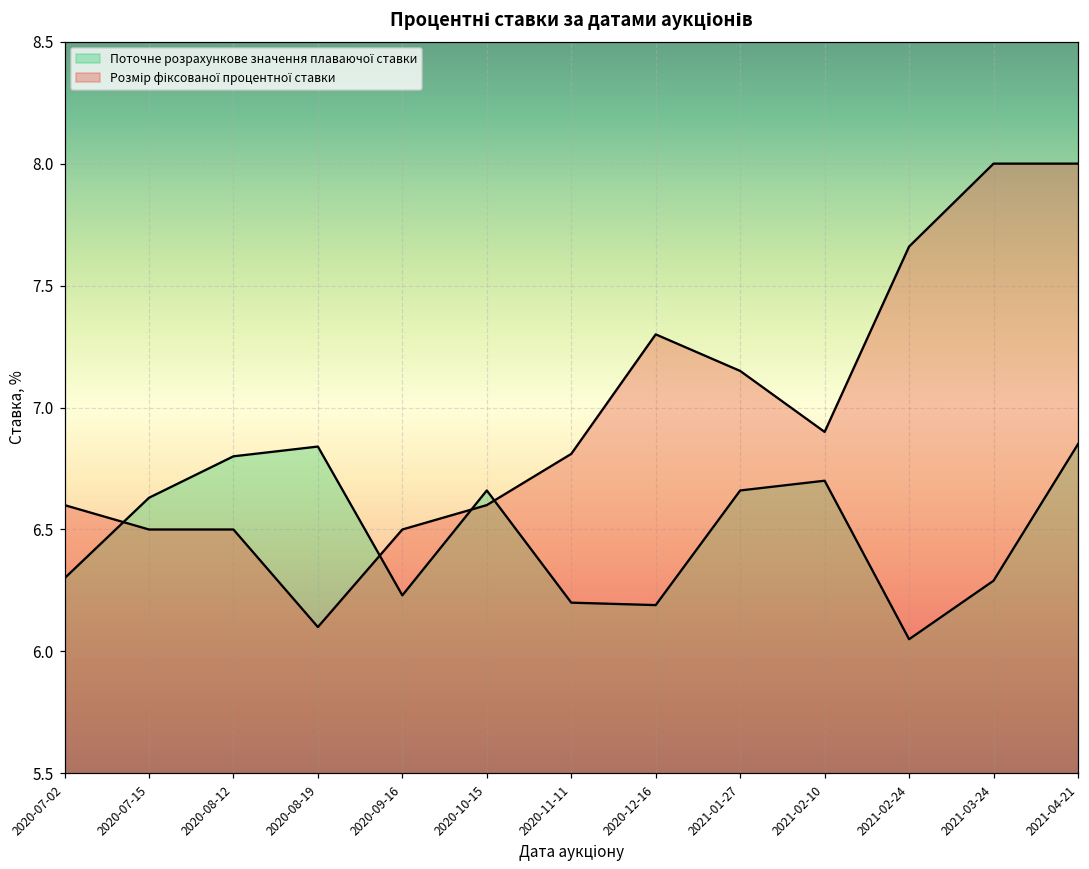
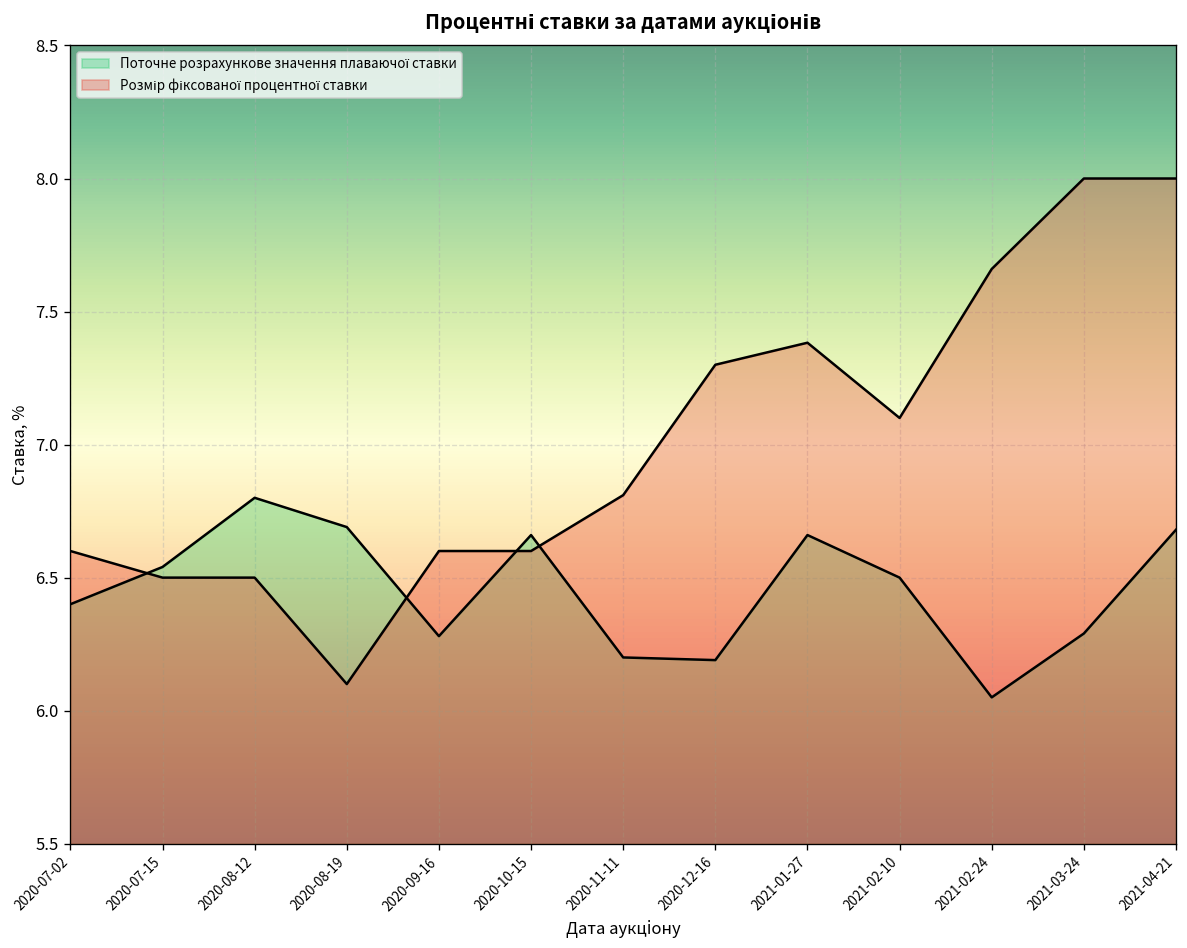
  {
    "Поточне розрахункове значення плаваючої ставки": {
-     "2020-07-02": 6.3,
-     "2020-07-15": 6.63,
+     "2020-07-02": 6.4,
+     "2020-07-15": 6.54,
      "2020-08-12": 6.80,
-     "2020-08-19": 6.84,
-     "2020-09-16": 6.23,
+     "2020-08-19": 6.69,
+     "2020-09-16": 6.28,
      "2020-10-15": 6.66,
      "2020-11-11": 6.20,
      "2020-12-16": 6.19,
      "2021-01-27": 6.66,
-     "2021-02-10": 6.7,
+     "2021-02-10": 6.5,
      "2021-02-24": 6.05,
      "2021-03-24": 6.29,
-     "2021-04-21": 6.85
+     "2021-04-21": 6.68
    },
    "Розмір фіксованої процентної ставки": {
      "2020-07-02": 6.60,
      "2020-07-15": 6.50,
      "2020-08-12": 6.50,
      "2020-08-19": 6.10,
-     "2020-09-16": 6.5,
+     "2020-09-16": 6.6,
      "2020-10-15": 6.60,
      "2020-11-11": 6.81,
      "2020-12-16": 7.30,
-     "2021-01-27": 7.15,
-     "2021-02-10": 6.9,
+     "2021-01-27": 7.38,
+     "2021-02-10": 7.1,
      "2021-02-24": 7.66,
      "2021-03-24": 8.00,
      "2021-04-21": 8.00
    }
  }
